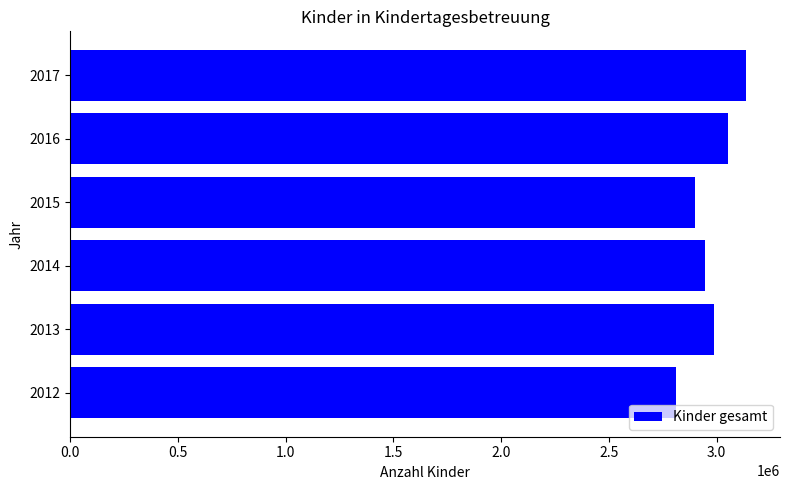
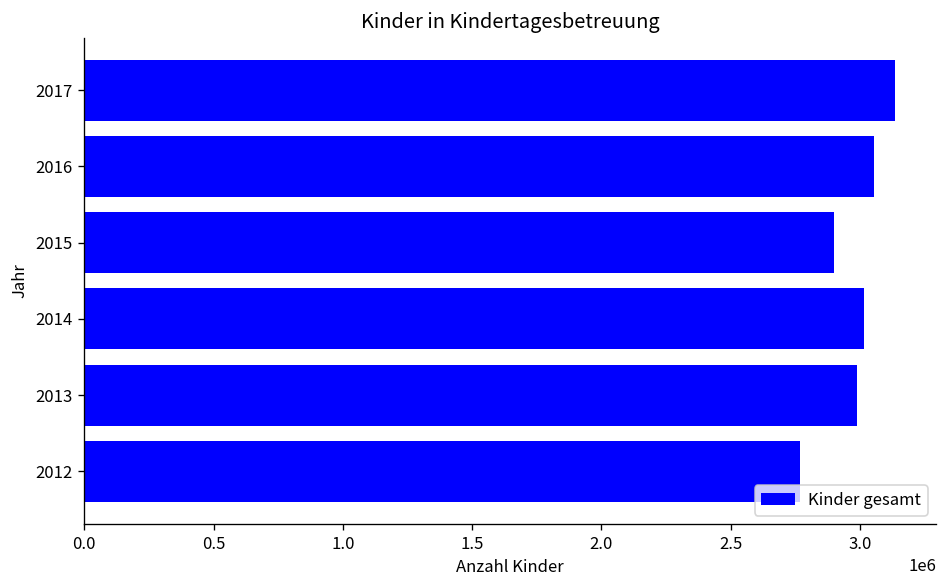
  {
    "2017": 3140000,
    "2016": 3050000,
    "2015": 2900000,
-   "2014": 2940000,
+   "2014": 3020000,
    "2013": 2990000,
-   "2012": 2810000
+   "2012": 2770000
  }
